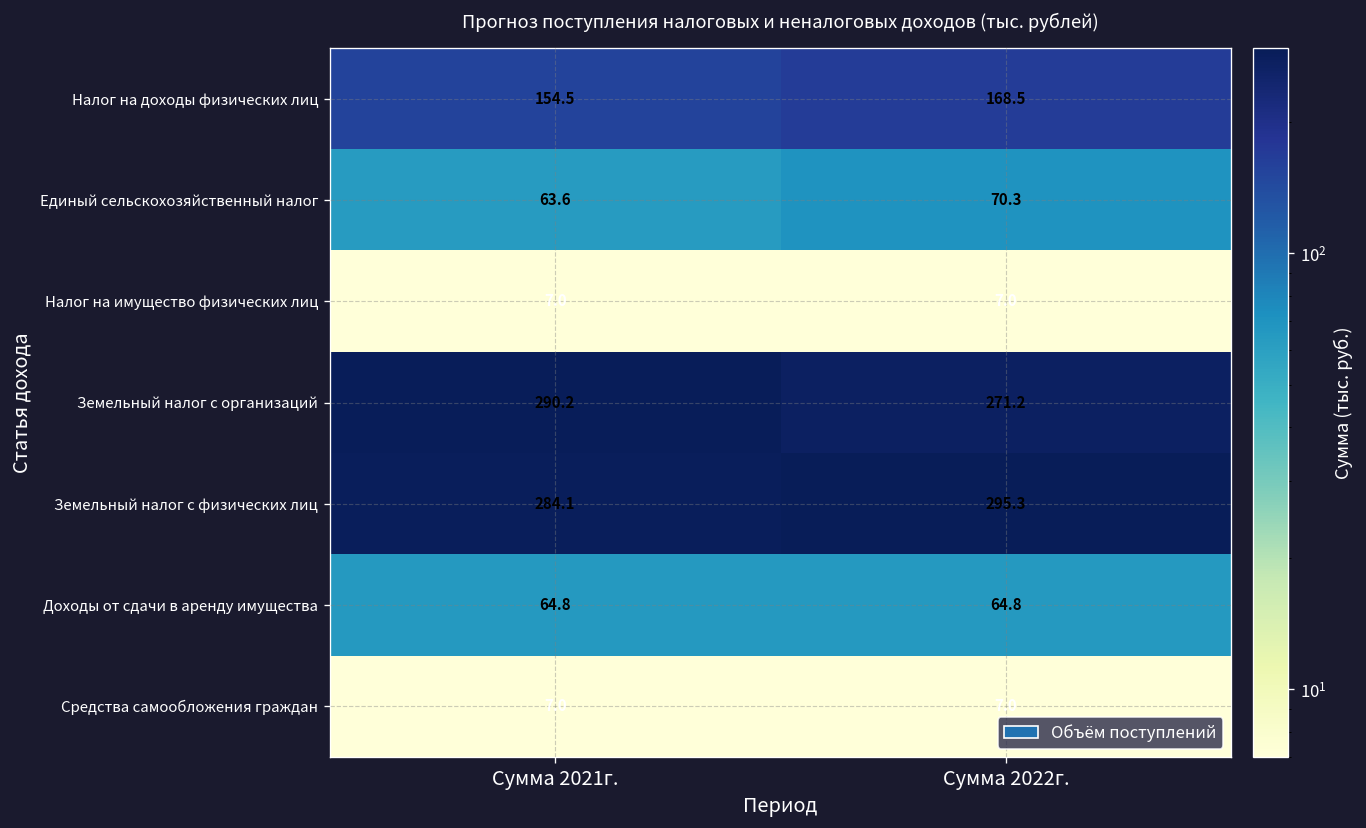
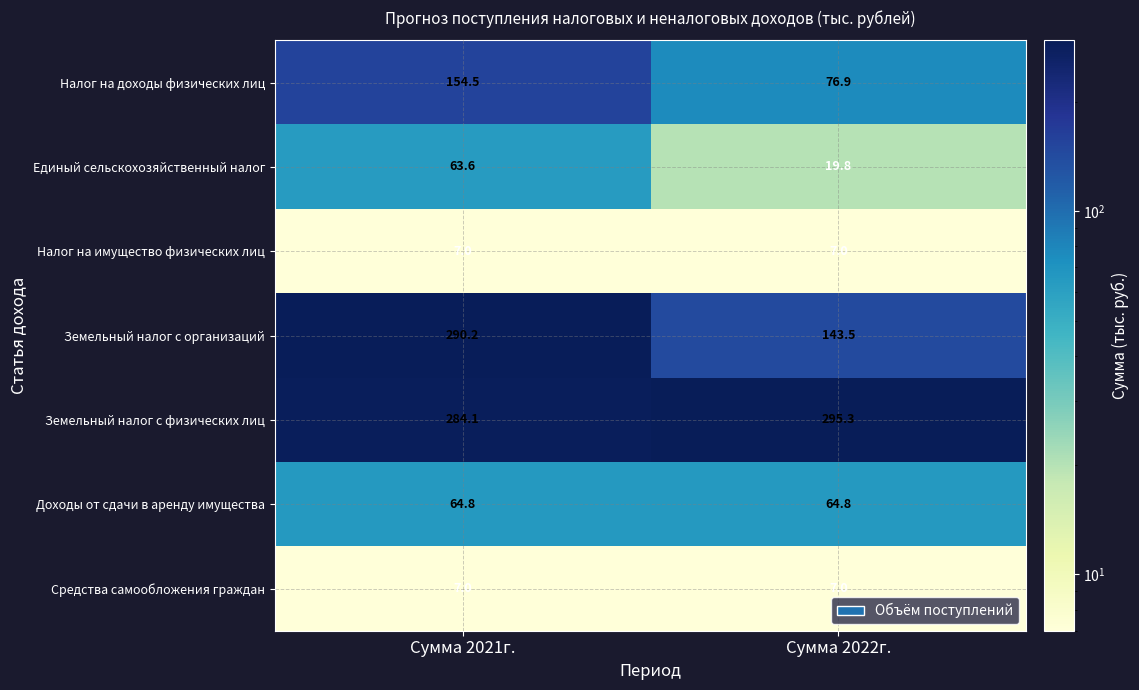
  {
    "Налог на доходы физических лиц": {
      "Сумма 2021г.": 154.5,
-     "Сумма 2022г.": 168.5
+     "Сумма 2022г.": 76.9
    },
    "Единый сельскохозяйственный налог": {
      "Сумма 2021г.": 63.6,
-     "Сумма 2022г.": 70.3
+     "Сумма 2022г.": 19.8
    },
    "Земельный налог с организаций": {
      "Сумма 2021г.": 290.2,
-     "Сумма 2022г.": 271.2
+     "Сумма 2022г.": 143.5
    },
    "Земельный налог с физических лиц": {
      "Сумма 2021г.": 284.1,
      "Сумма 2022г.": 295.3
    },
    "Доходы от сдачи в аренду имущества": {
      "Сумма 2021г.": 64.8,
      "Сумма 2022г.": 64.8
    }
  }
